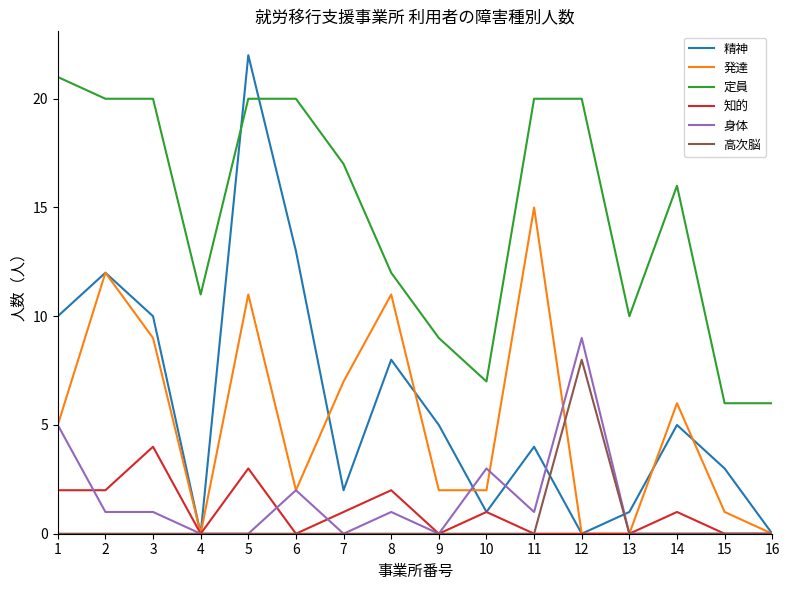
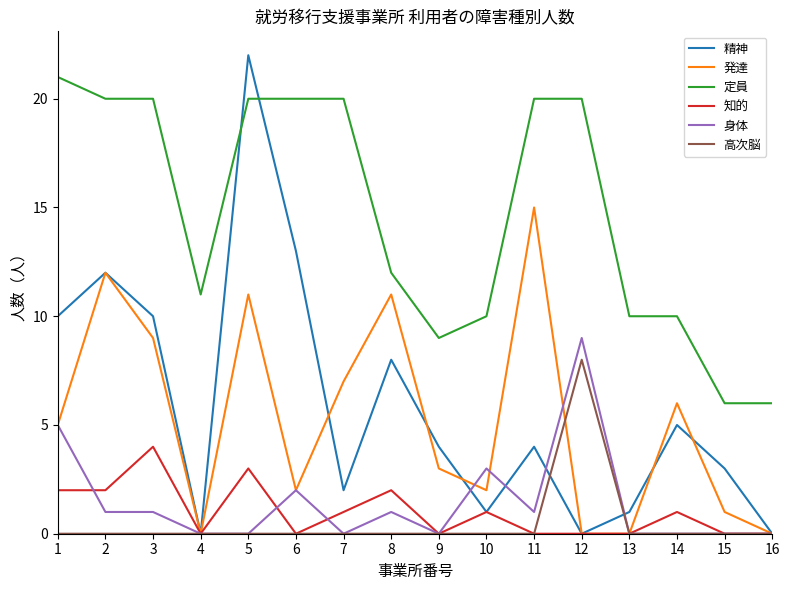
  {
    "精神": {
      "1": 10,
      "3": 10,
      "5": 22,
      "6": 13,
      "7": 2,
      "8": 8,
-     "9": 5,
+     "9": 4,
      "11": 4,
      "13": 1,
      "14": 5,
      "15": 3
    },
    "発達": {
      "3": 9,
      "5": 11,
      "7": 7,
      "8": 11,
-     "9": 2,
+     "9": 3,
      "10": 2,
      "11": 15,
      "14": 6,
      "15": 1
    },
    "定員": {
      "1": 21,
      "2": 20,
      "3": 20,
      "4": 11,
      "5": 20,
      "6": 20,
-     "7": 17,
+     "7": 20,
      "8": 12,
      "9": 9,
-     "10": 7,
+     "10": 10,
      "11": 20,
      "12": 20,
      "13": 10,
-     "14": 16,
+     "14": 10,
      "15": 6,
      "16": 6
    },
    "知的": {
      "1": 2,
      "2": 2,
      "3": 4,
      "5": 3,
      "7": 1,
      "8": 2,
      "14": 1
    },
    "身体": {
      "2": 1,
      "3": 1,
      "8": 1,
      "10": 3,
      "11": 1,
      "12": 9
    },
    "高次脳": {
      "1": 0,
      "2": 0,
      "3": 0,
      "8": 0,
      "10": 0,
      "12": 8
    }
  }
